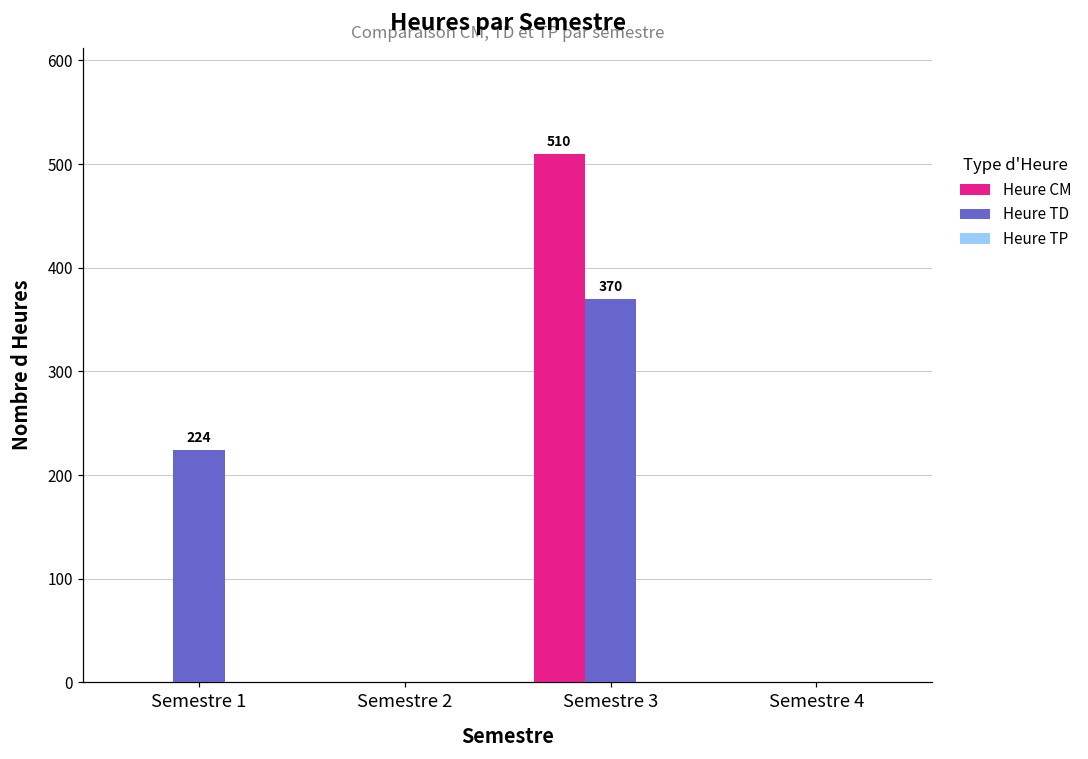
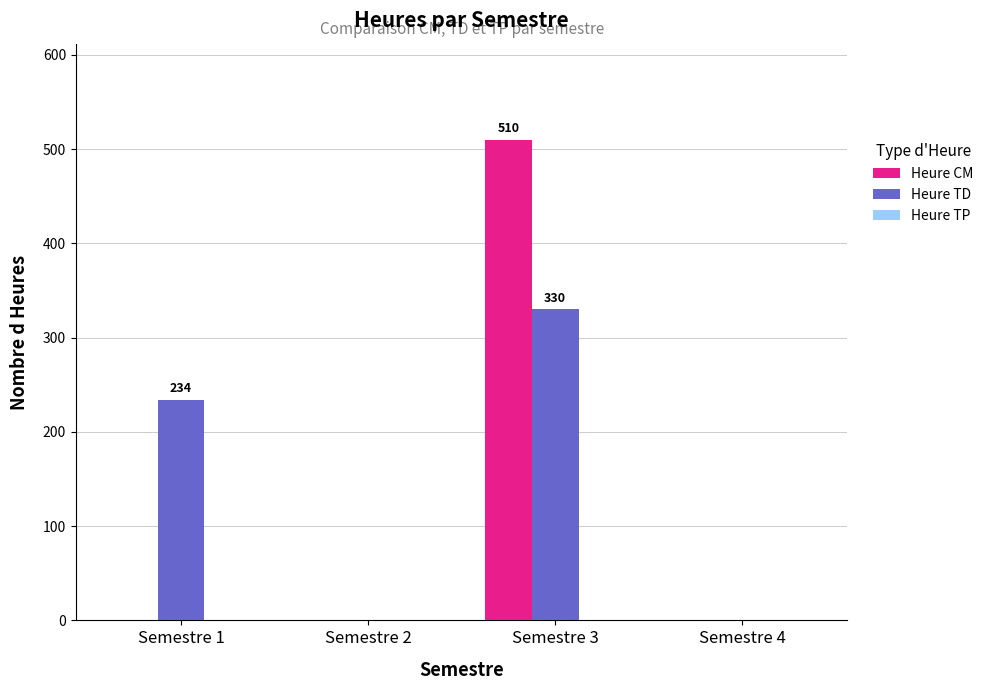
  {
    "Heure CM": {
      "Semestre 3": 510
    },
    "Heure TD": {
-     "Semestre 1": 224,
-     "Semestre 3": 370
+     "Semestre 1": 234,
+     "Semestre 3": 330
    },
    "Heure TP": {
      "Semestre 1": 0,
      "Semestre 2": 0,
      "Semestre 3": 0,
      "Semestre 4": 0
    }
  }
